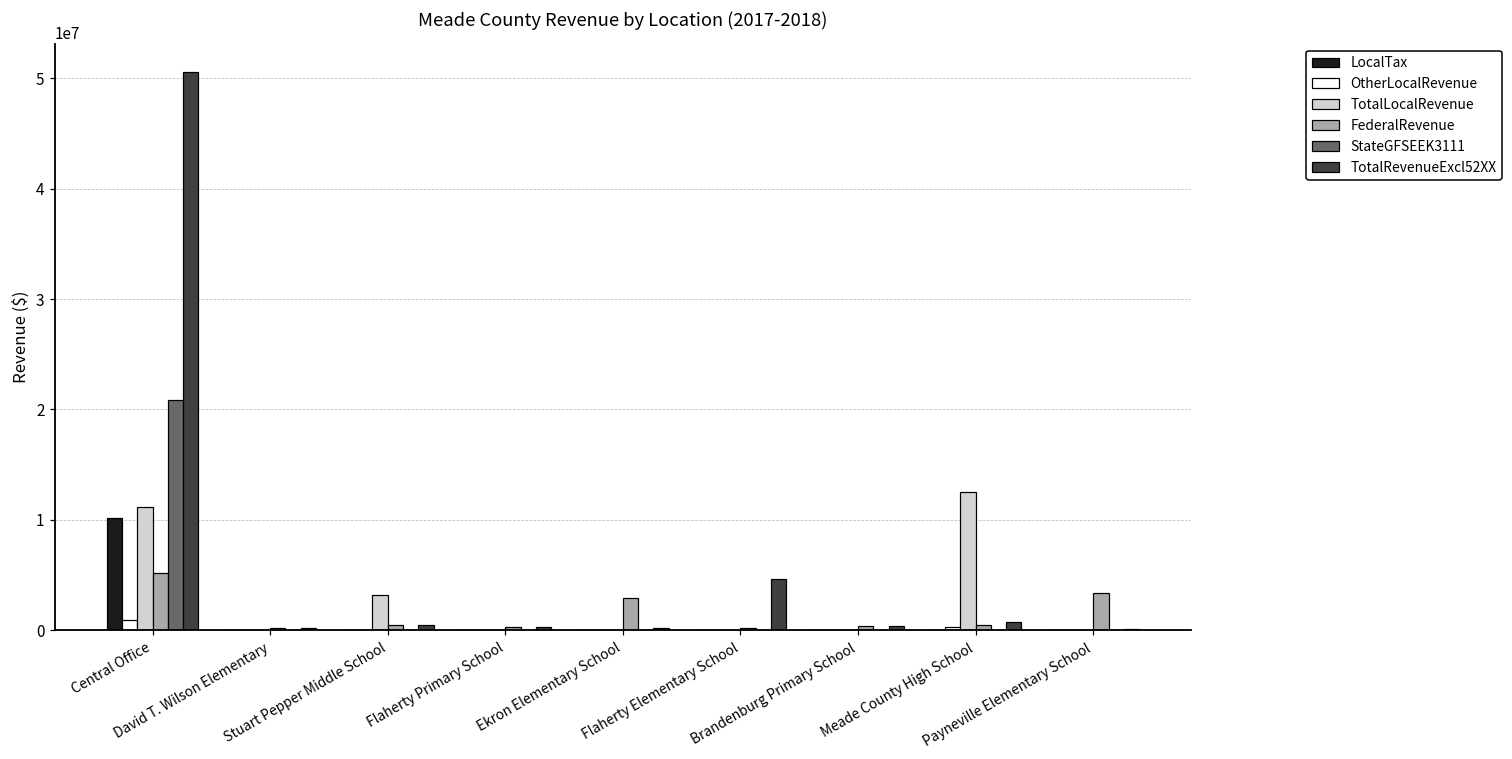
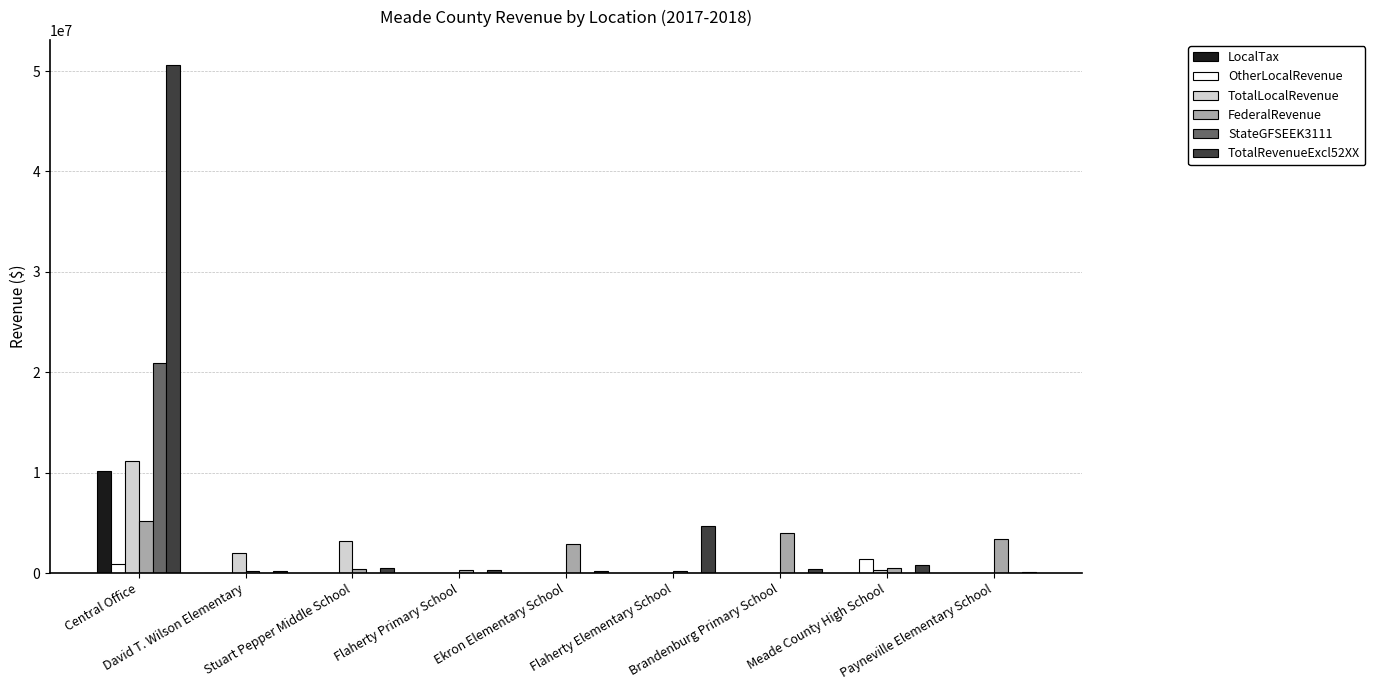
  {
    "LocalTax": {
      "Central Office": 10200000,
      "David T. Wilson Elementary": 0,
      "Stuart Pepper Middle School": 0,
      "Flaherty Primary School": 0,
      "Ekron Elementary School": 0,
      "Flaherty Elementary School": 0,
      "Brandenburg Primary School": 0,
      "Meade County High School": 0,
      "Payneville Elementary School": 0
    },
    "OtherLocalRevenue": {
      "Central Office": 900000,
-     "Meade County High School": 300000
+     "Meade County High School": 1400000
    },
    "TotalLocalRevenue": {
      "Central Office": 11100000,
-     "David T. Wilson Elementary": 0,
+     "David T. Wilson Elementary": 2000000,
      "Stuart Pepper Middle School": 3200000,
-     "Meade County High School": 12600000
+     "Meade County High School": 300000
    },
    "FederalRevenue": {
      "Central Office": 5200000,
      "Stuart Pepper Middle School": 500000,
      "Flaherty Primary School": 300000,
      "Ekron Elementary School": 2900000,
-     "Brandenburg Primary School": 400000,
+     "Brandenburg Primary School": 4000000,
      "Meade County High School": 500000,
      "Payneville Elementary School": 3400000
    },
    "StateGFSEEK3111": {
      "Central Office": 20900000,
      "David T. Wilson Elementary": 0,
      "Stuart Pepper Middle School": 0,
      "Flaherty Primary School": 0,
      "Ekron Elementary School": 0,
      "Flaherty Elementary School": 0,
      "Brandenburg Primary School": 0,
      "Meade County High School": 0,
      "Payneville Elementary School": 0
    },
    "TotalRevenueExcl52XX": {
      "Central Office": 50600000,
      "David T. Wilson Elementary": 300000,
      "Stuart Pepper Middle School": 500000,
      "Flaherty Primary School": 300000,
      "Flaherty Elementary School": 4700000,
      "Brandenburg Primary School": 400000,
      "Meade County High School": 800000
    }
  }
